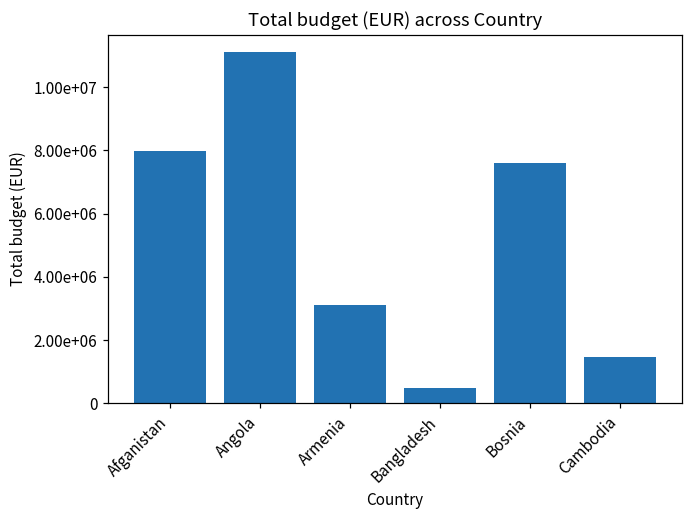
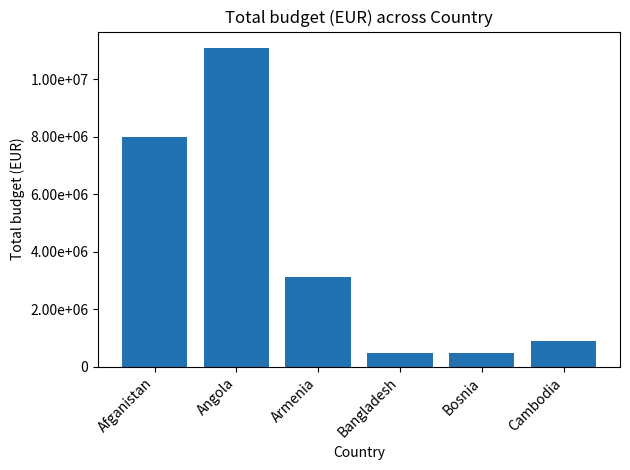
  {
    "Afganistan": 8000000,
    "Angola": 11100000,
    "Armenia": 3100000,
    "Bangladesh": 500000,
-   "Bosnia": 7600000,
-   "Cambodia": 1500000
+   "Bosnia": 500000,
+   "Cambodia": 900000
  }
